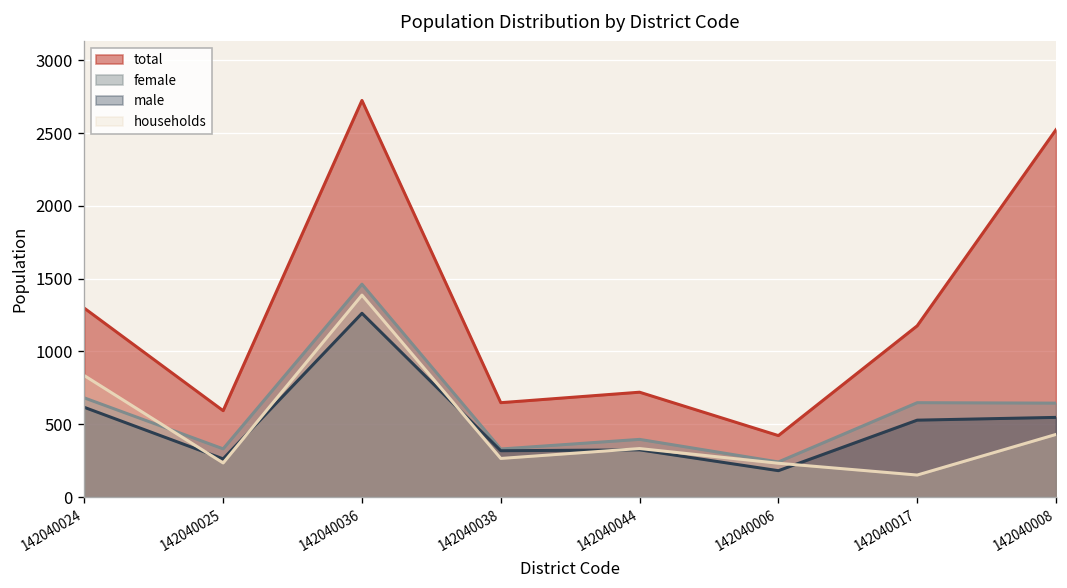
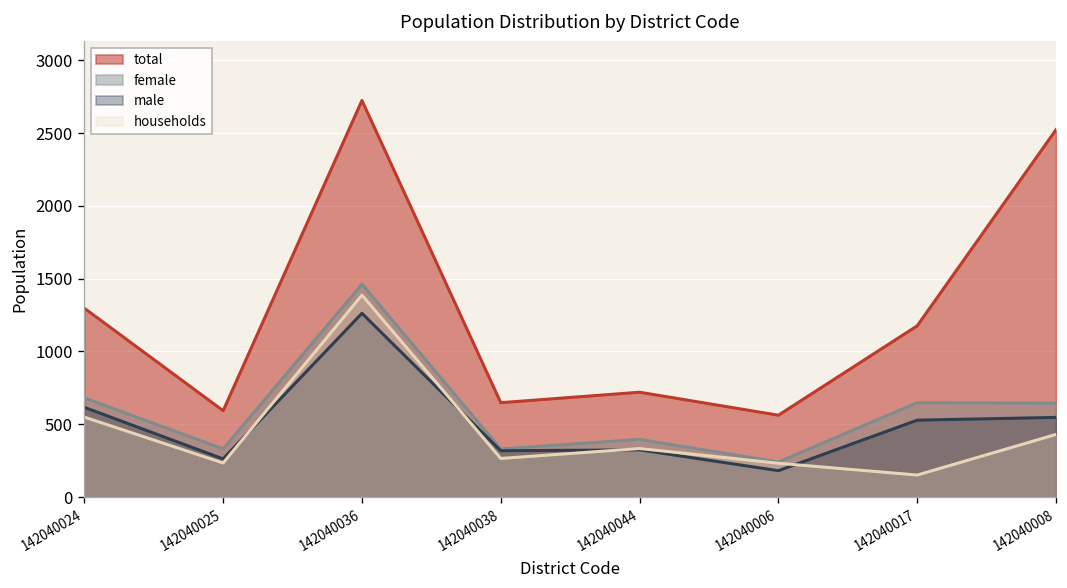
  {
    "total": {
      "142040024": 1300,
      "142040025": 590,
      "142040036": 2720,
      "142040038": 650,
      "142040044": 720,
-     "142040006": 420,
+     "142040006": 560,
      "142040017": 1180,
      "142040008": 2520
    },
    "households": {
-     "142040024": 830,
+     "142040024": 550,
      "142040025": 230,
      "142040036": 1390,
      "142040038": 270,
      "142040017": 150,
      "142040008": 430
    }
  }
